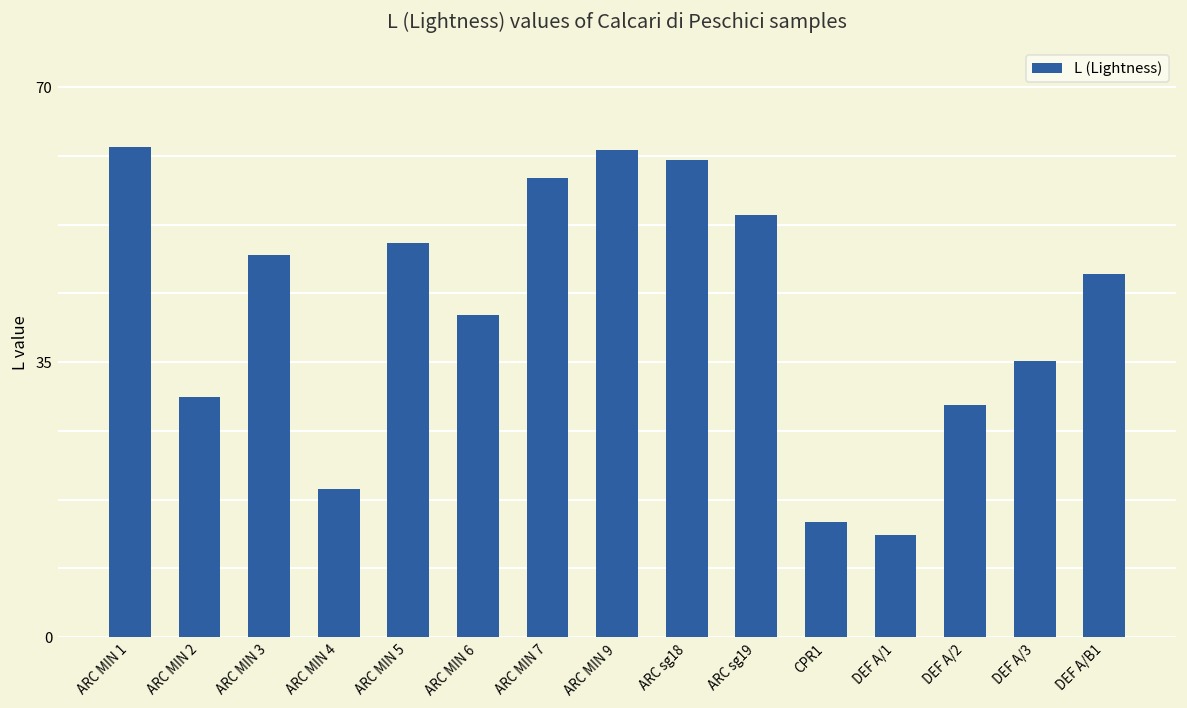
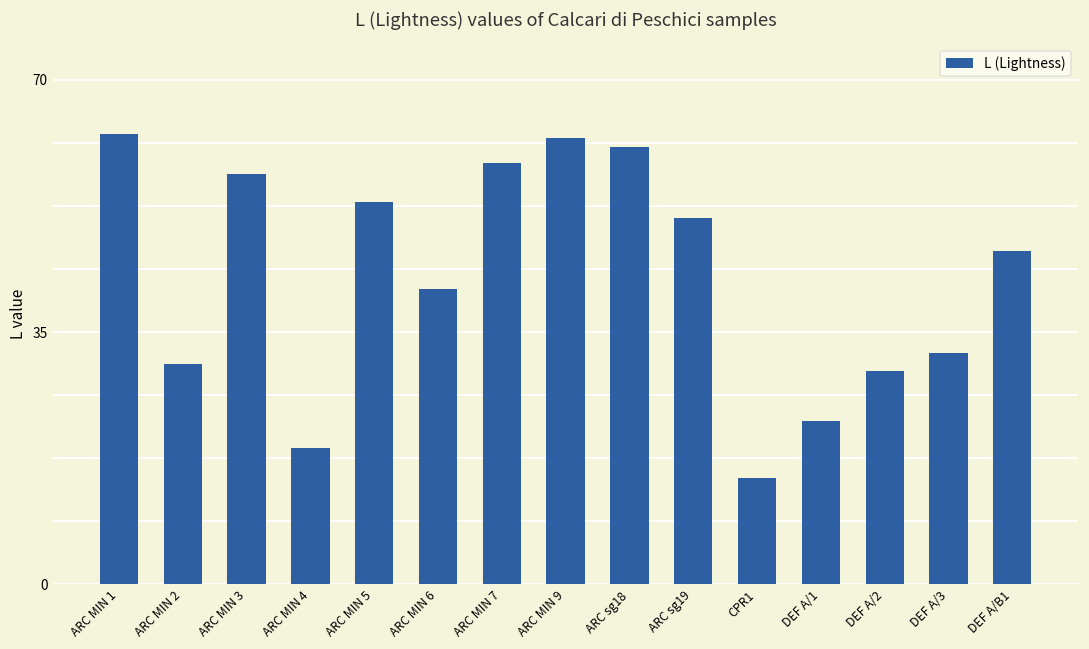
  {
    "ARC MIN 1": 62,
    "ARC MIN 2": 31,
-   "ARC MIN 3": 49,
+   "ARC MIN 3": 57,
    "ARC MIN 4": 19,
-   "ARC MIN 5": 50,
+   "ARC MIN 5": 53,
    "ARC MIN 6": 41,
    "ARC MIN 7": 58,
    "ARC MIN 9": 62,
    "ARC sg18": 61,
-   "ARC sg19": 54,
+   "ARC sg19": 51,
    "CPR1": 15,
-   "DEF A/1": 13,
+   "DEF A/1": 23,
    "DEF A/2": 30,
-   "DEF A/3": 35,
+   "DEF A/3": 32,
    "DEF A/B1": 46
  }
